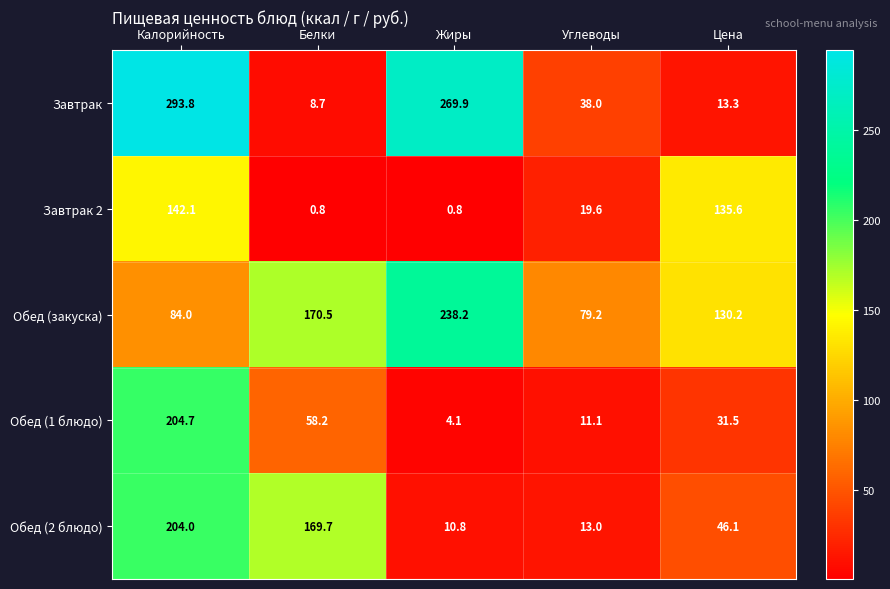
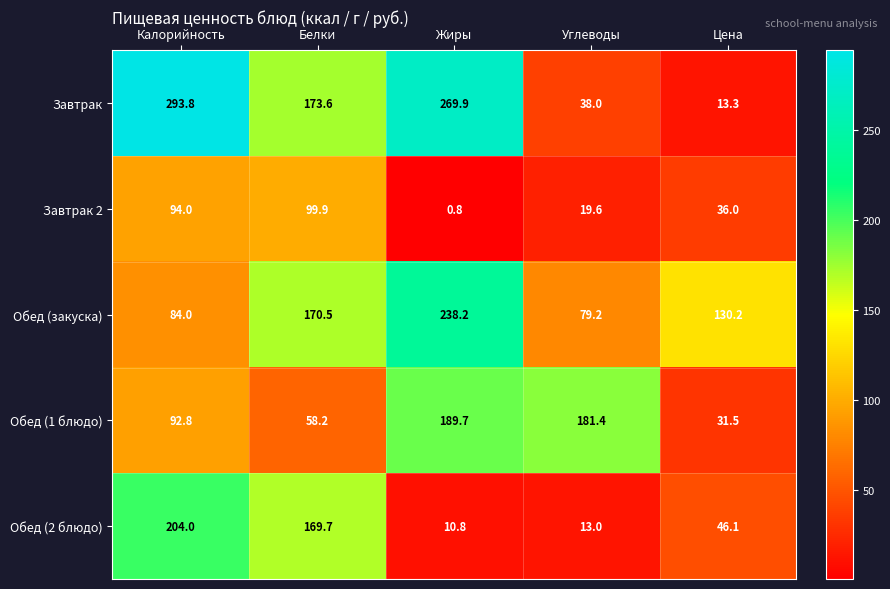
  {
    "Завтрак": {
      "Калорийность": 293.8,
-     "Белки": 8.7,
+     "Белки": 173.6,
      "Жиры": 269.9,
      "Углеводы": 38.0,
      "Цена": 13.3
    },
    "Завтрак 2": {
-     "Калорийность": 142.1,
-     "Белки": 0.8,
+     "Калорийность": 94.0,
+     "Белки": 99.9,
      "Жиры": 0.8,
      "Углеводы": 19.6,
-     "Цена": 135.6
+     "Цена": 36.0
    },
    "Обед (закуска)": {
      "Калорийность": 84.0,
      "Белки": 170.5,
      "Жиры": 238.2,
      "Углеводы": 79.2,
      "Цена": 130.2
    },
    "Обед (1 блюдо)": {
-     "Калорийность": 204.7,
+     "Калорийность": 92.8,
      "Белки": 58.2,
-     "Жиры": 4.1,
-     "Углеводы": 11.1,
+     "Жиры": 189.7,
+     "Углеводы": 181.4,
      "Цена": 31.5
    },
    "Обед (2 блюдо)": {
      "Калорийность": 204.0,
      "Белки": 169.7,
      "Жиры": 10.8,
      "Углеводы": 13.0,
      "Цена": 46.1
    }
  }
